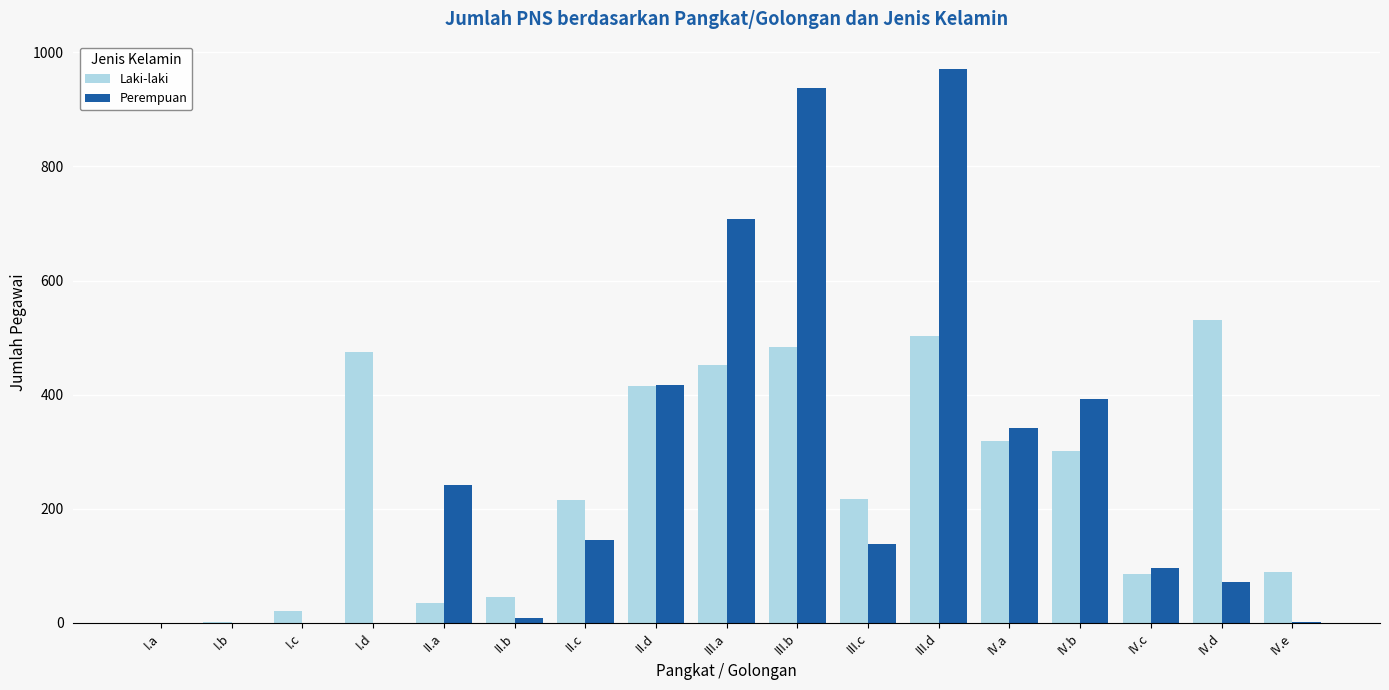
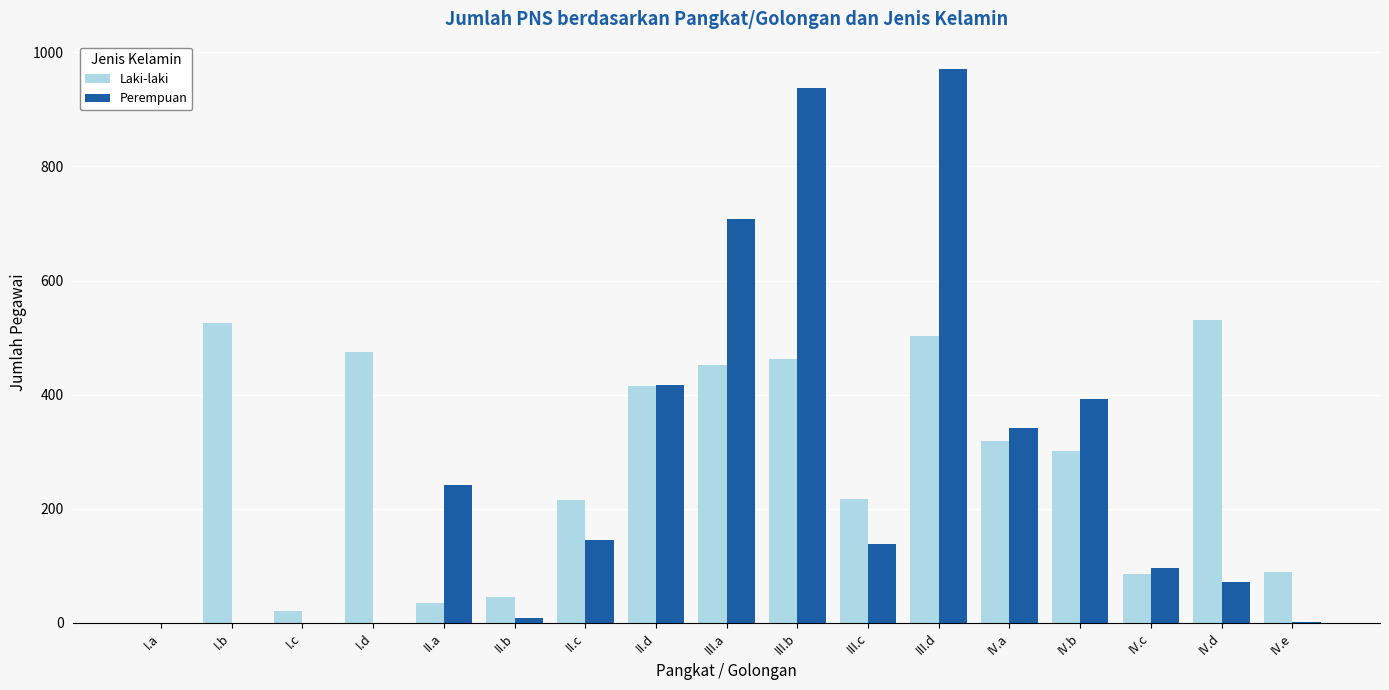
  {
    "Laki-laki": {
      "I.a": 0,
-     "I.b": 0,
+     "I.b": 530,
      "I.c": 20,
      "I.d": 470,
      "II.a": 40,
      "II.b": 50,
      "II.c": 220,
      "II.d": 420,
      "III.a": 450,
-     "III.b": 480,
+     "III.b": 460,
      "III.c": 220,
      "III.d": 500,
      "IV.a": 320,
      "IV.b": 300,
      "IV.c": 90,
      "IV.d": 530,
      "IV.e": 90
    },
    "Perempuan": {
      "I.a": 0,
      "I.b": 0,
      "I.c": 0,
      "I.d": 0,
      "II.a": 240,
      "II.b": 10,
      "II.c": 150,
      "II.d": 420,
      "III.a": 710,
      "III.b": 940,
      "III.c": 140,
      "III.d": 970,
      "IV.a": 340,
      "IV.b": 390,
      "IV.c": 100,
      "IV.d": 70
    }
  }
